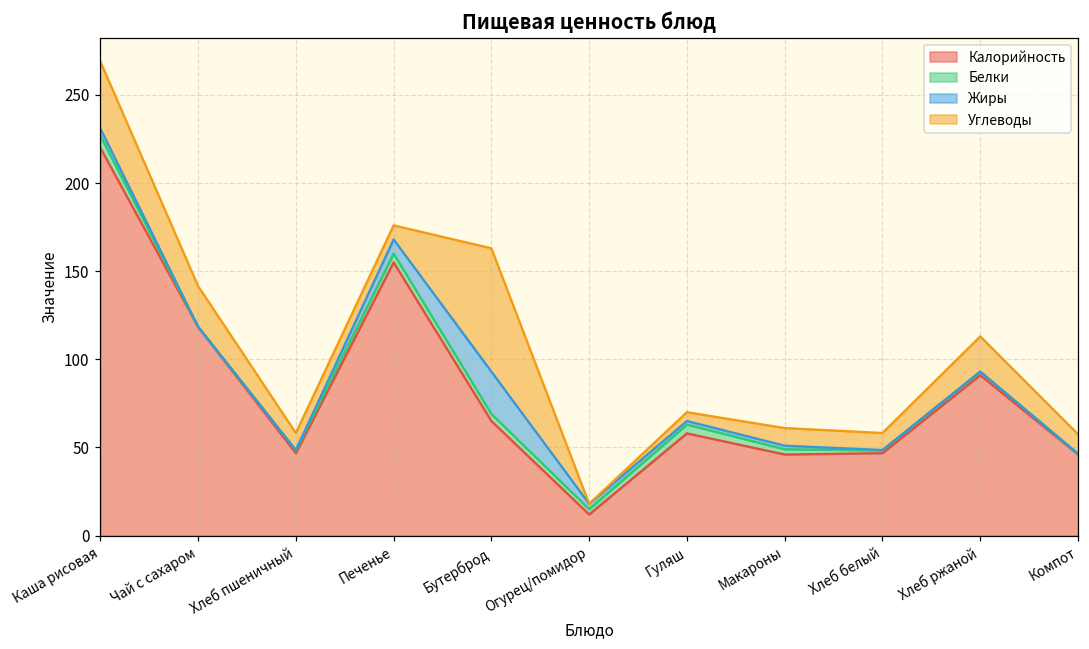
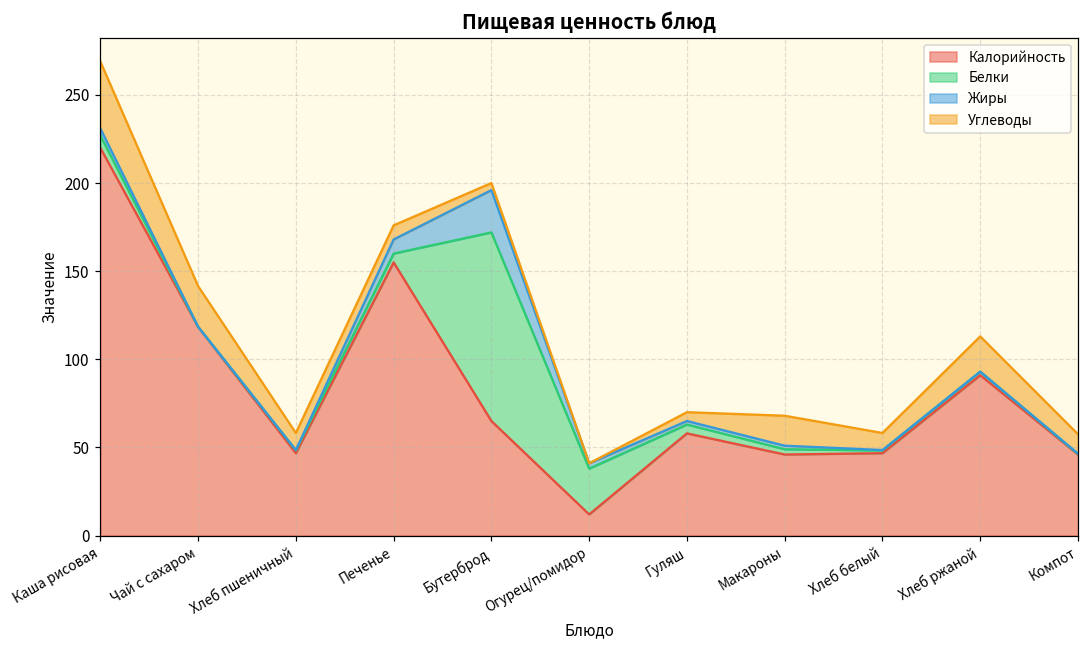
  {
    "Калорийность": {
      "Каша рисовая": 220,
      "Хлеб пшеничный": 47,
      "Печенье": 155,
      "Бутерброд": 65,
      "Огурец/помидор": 12,
      "Гуляш": 58,
      "Макароны": 46,
      "Хлеб белый": 47,
      "Хлеб ржаной": 91
    },
    "Белки": {
      "Каша рисовая": 7,
      "Печенье": 5,
-     "Бутерброд": 4,
-     "Огурец/помидор": 3,
+     "Бутерброд": 107,
+     "Огурец/помидор": 26,
      "Гуляш": 5,
      "Макароны": 3
    },
    "Жиры": {
      "Каша рисовая": 4,
      "Печенье": 8,
      "Бутерброд": 24,
      "Гуляш": 2,
      "Макароны": 2
    },
    "Углеводы": {
      "Каша рисовая": 38,
      "Чай с сахаром": 23,
      "Хлеб пшеничный": 10,
      "Печенье": 8,
-     "Бутерброд": 70,
+     "Бутерброд": 4,
      "Гуляш": 5,
-     "Макароны": 10,
+     "Макароны": 17,
      "Хлеб белый": 10,
      "Хлеб ржаной": 20,
      "Компот": 11
    }
  }
